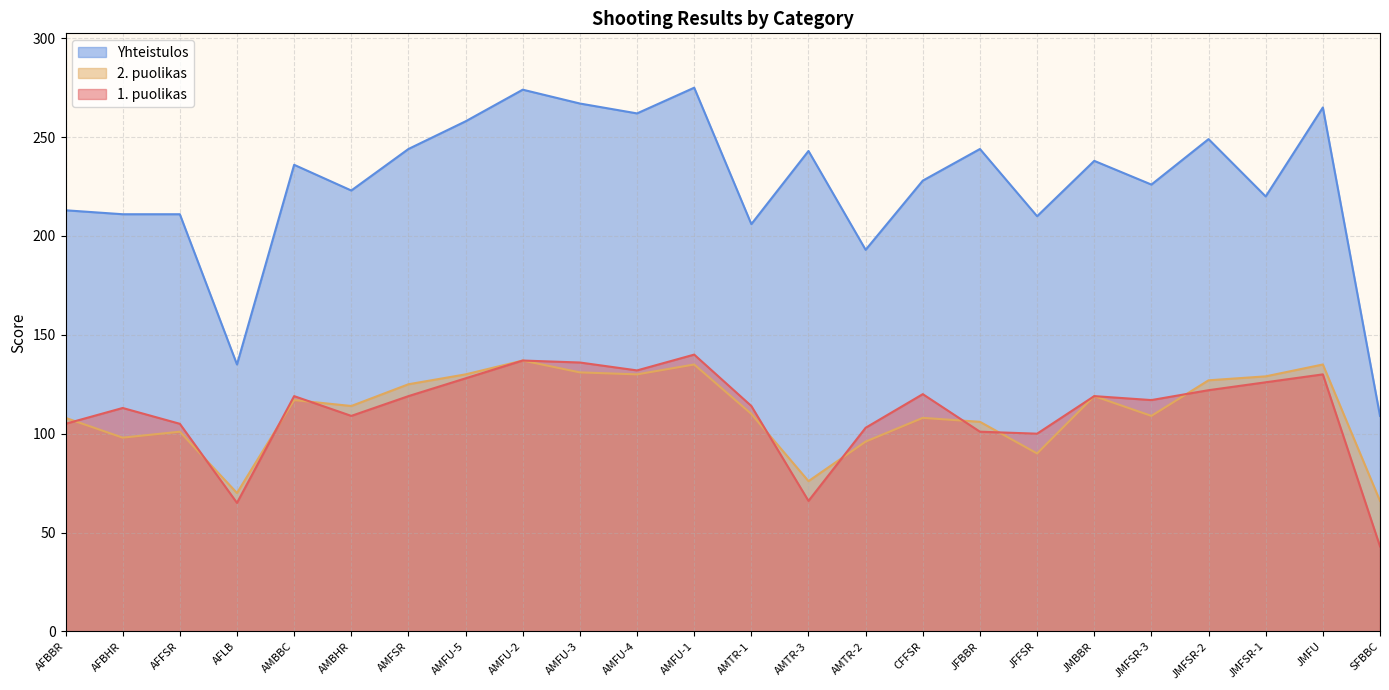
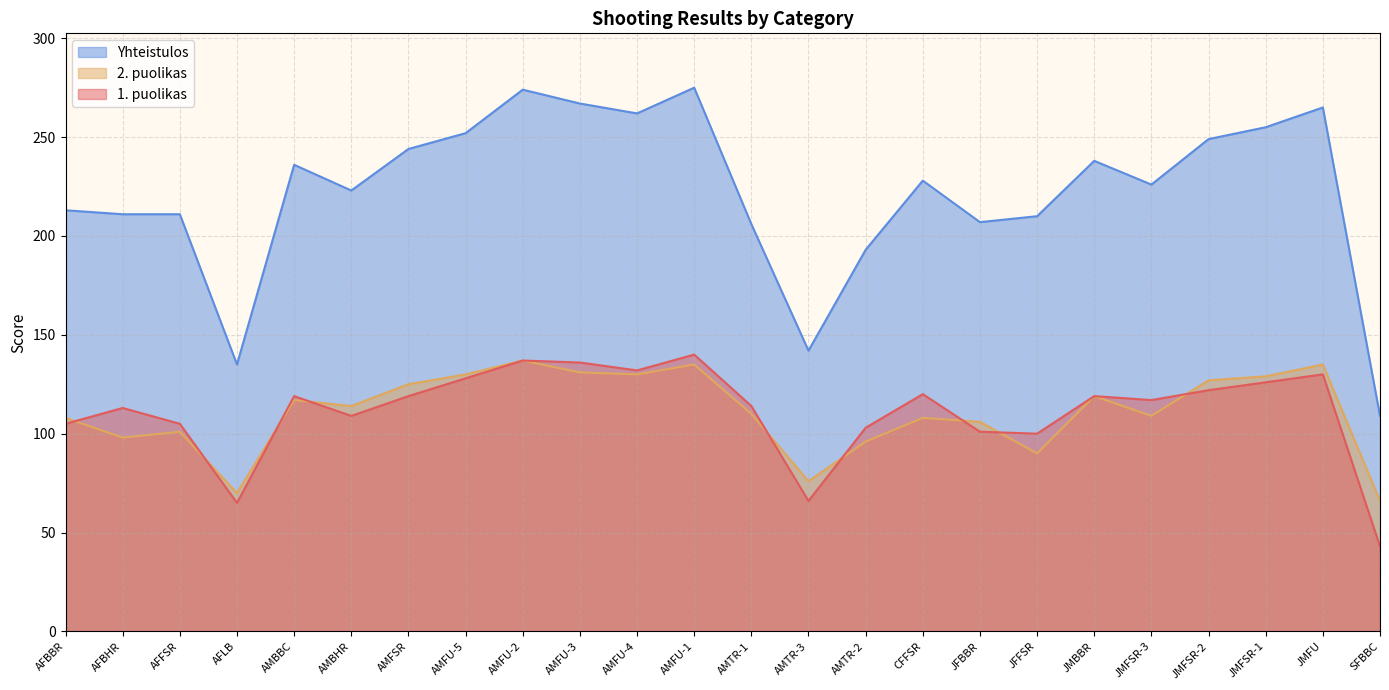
  {
    "Yhteistulos": {
      "AFBBR": 213,
      "AFBHR": 211,
      "AFFSR": 211,
      "AFLB": 135,
      "AMBBC": 236,
      "AMBHR": 223,
      "AMFSR": 244,
-     "AMFU-5": 258,
+     "AMFU-5": 252,
      "AMFU-2": 274,
      "AMFU-3": 267,
      "AMFU-4": 262,
      "AMFU-1": 275,
      "AMTR-1": 206,
-     "AMTR-3": 243,
+     "AMTR-3": 142,
      "AMTR-2": 193,
      "CFFSR": 228,
-     "JFBBR": 244,
+     "JFBBR": 207,
      "JFFSR": 210,
      "JMBBR": 238,
      "JMFSR-3": 226,
      "JMFSR-2": 249,
-     "JMFSR-1": 220,
+     "JMFSR-1": 255,
      "JMFU": 265,
      "SFBBC": 109
    }
  }
